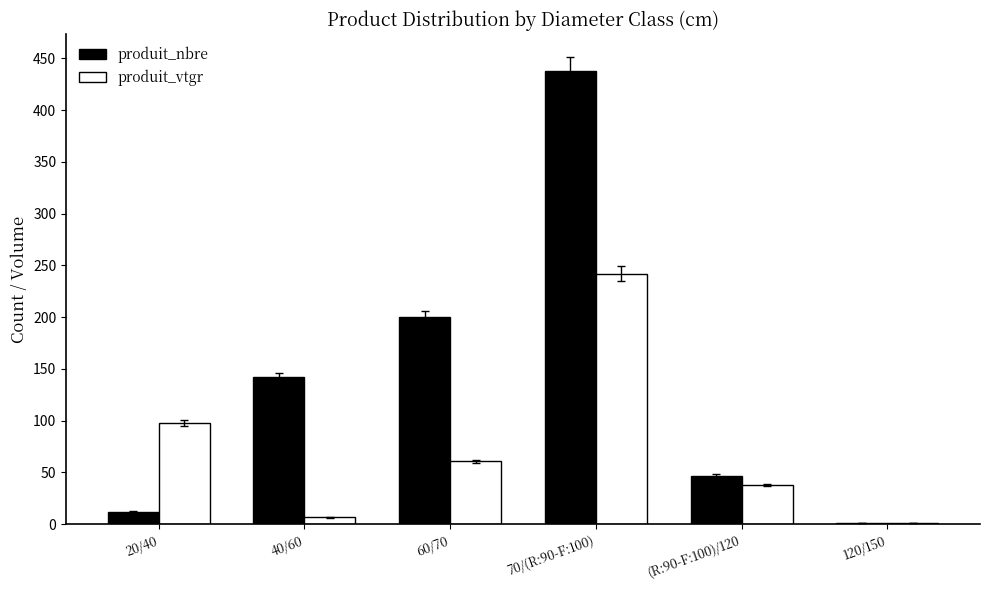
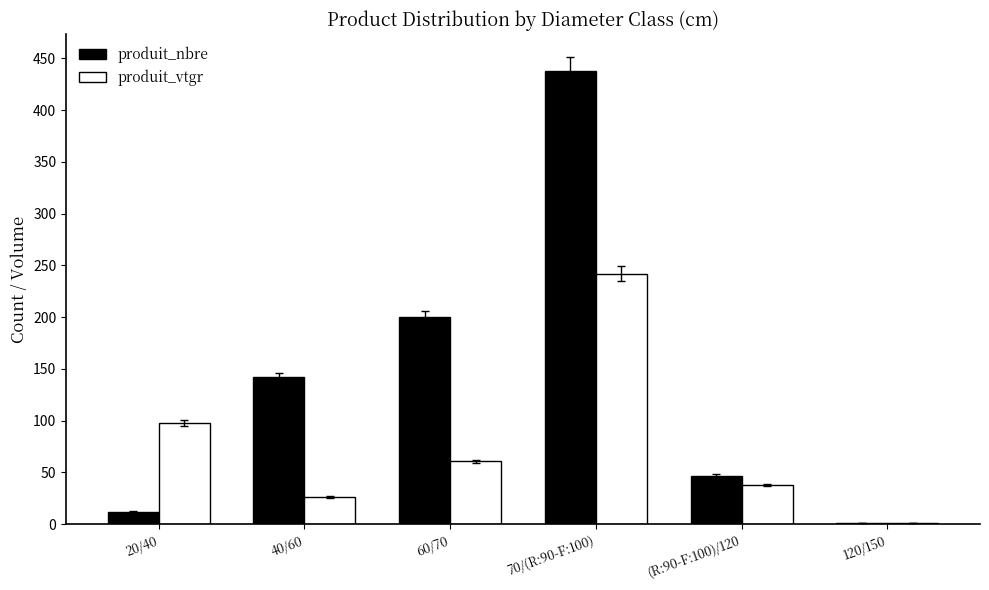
  {
    "produit_vtgr": {
      "20/40": 98,
-     "40/60": 6,
+     "40/60": 26,
      "60/70": 61,
      "70/(R:90-F:100)": 242,
      "(R:90-F:100)/120": 38
    }
  }
